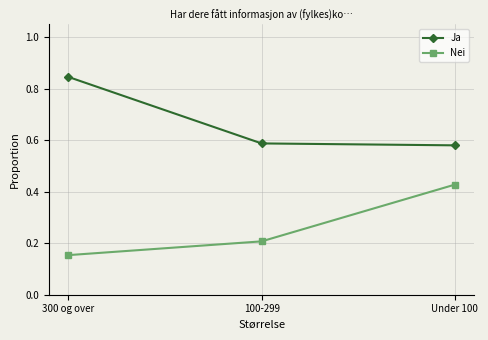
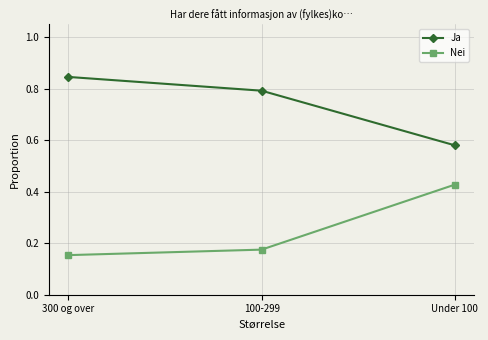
  {
    "Ja": {
      "300 og over": 0.85,
-     "100-299": 0.59,
+     "100-299": 0.79,
      "Under 100": 0.58
    },
    "Nei": {
      "300 og over": 0.15,
-     "100-299": 0.21,
+     "100-299": 0.18,
      "Under 100": 0.43
    }
  }
